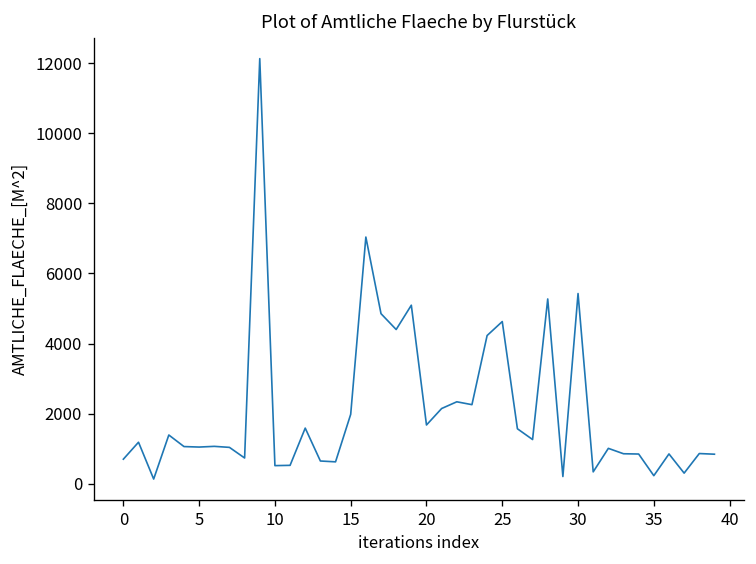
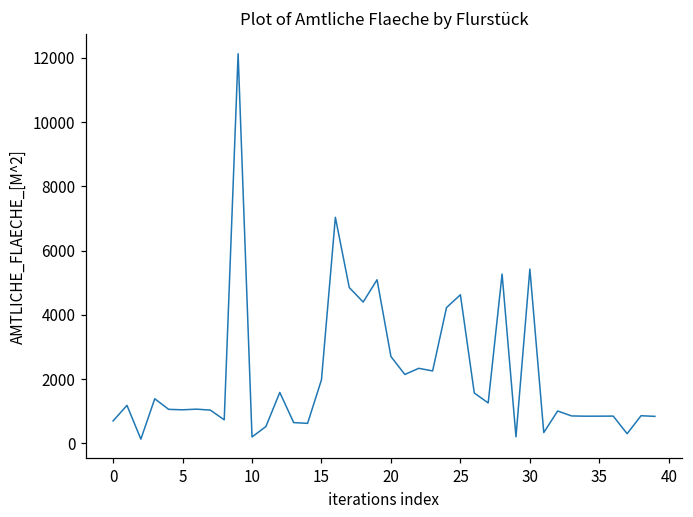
  {
    "0": 700,
    "5": 1000,
-   "10": 500,
+   "10": 200,
    "15": 2000,
-   "20": 1700,
+   "20": 2700,
    "25": 4600,
    "30": 5400,
-   "35": 200
+   "35": 800
  }
